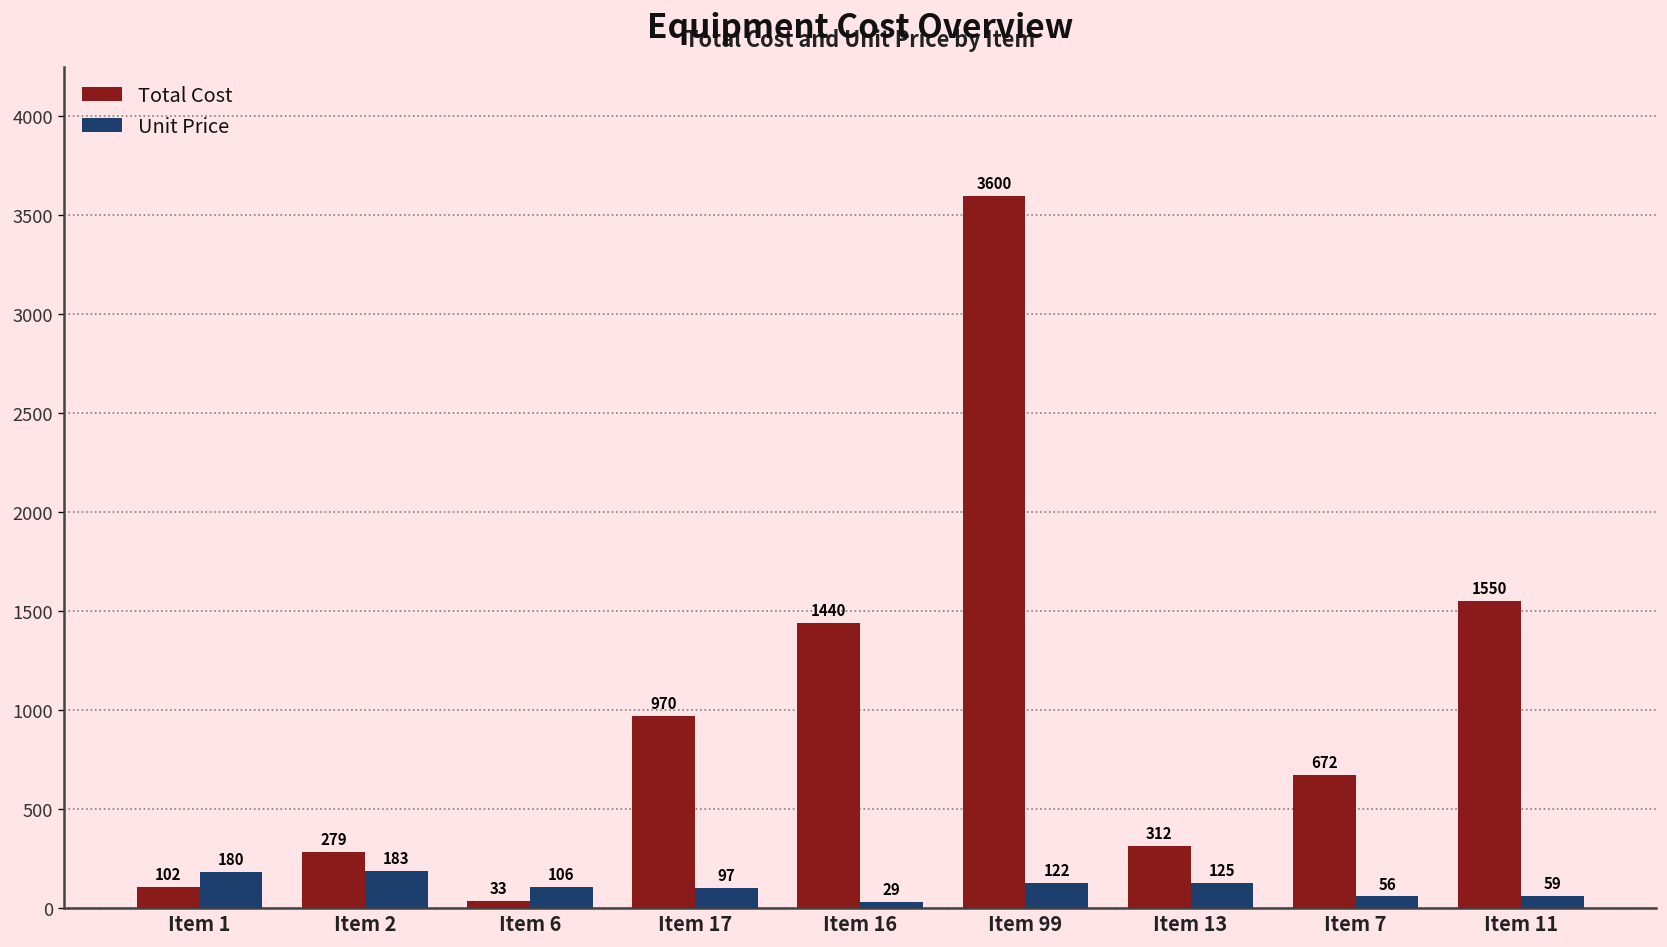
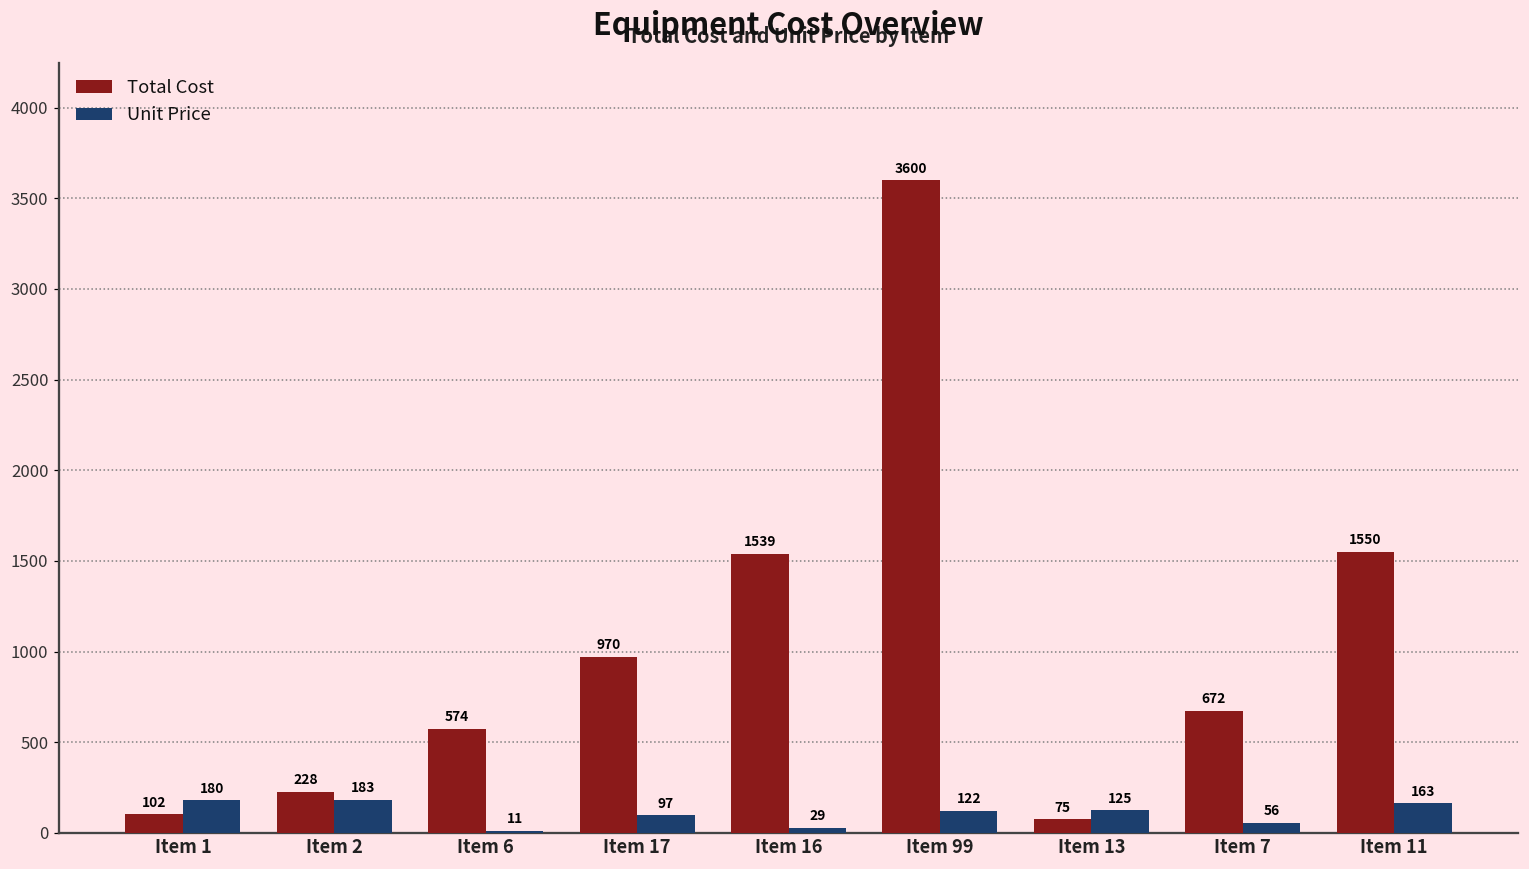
  {
    "Total Cost": {
      "Item 1": 102,
-     "Item 2": 279,
-     "Item 6": 33,
+     "Item 2": 228,
+     "Item 6": 574,
      "Item 17": 970,
-     "Item 16": 1440,
+     "Item 16": 1539,
      "Item 99": 3600,
-     "Item 13": 312,
+     "Item 13": 75,
      "Item 7": 672,
      "Item 11": 1550
    },
    "Unit Price": {
      "Item 1": 180,
      "Item 2": 183,
-     "Item 6": 106,
+     "Item 6": 11,
      "Item 17": 97,
      "Item 16": 29,
      "Item 99": 122,
      "Item 13": 125,
      "Item 7": 56,
-     "Item 11": 59
+     "Item 11": 163
    }
  }
